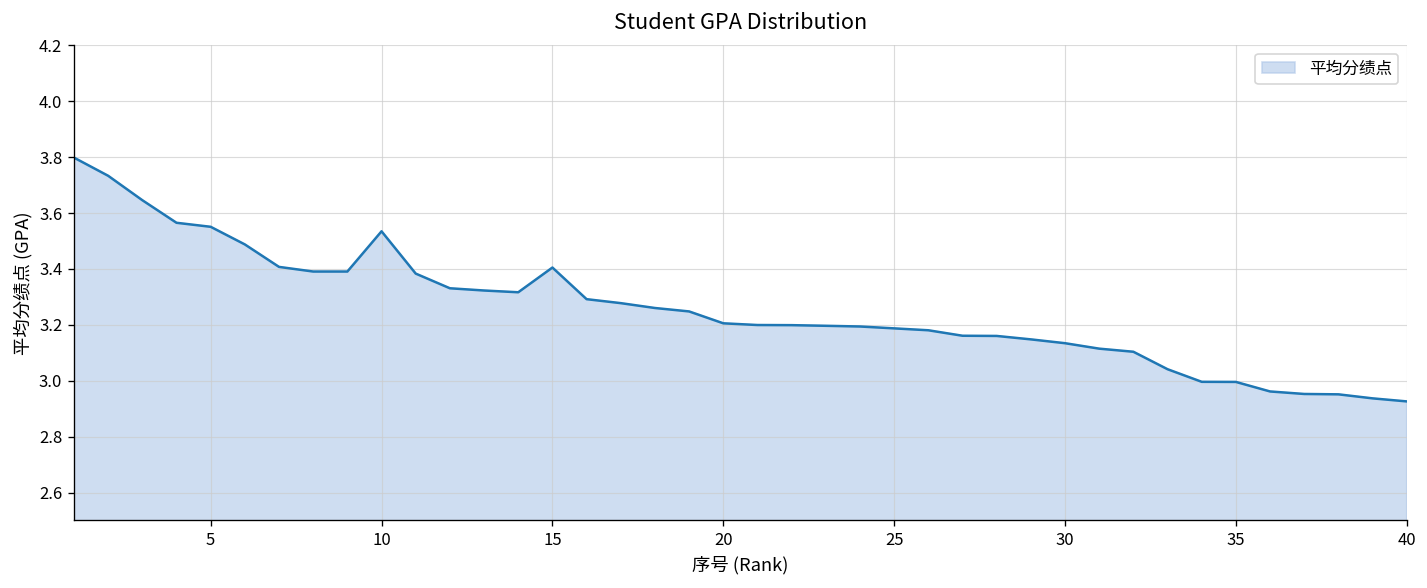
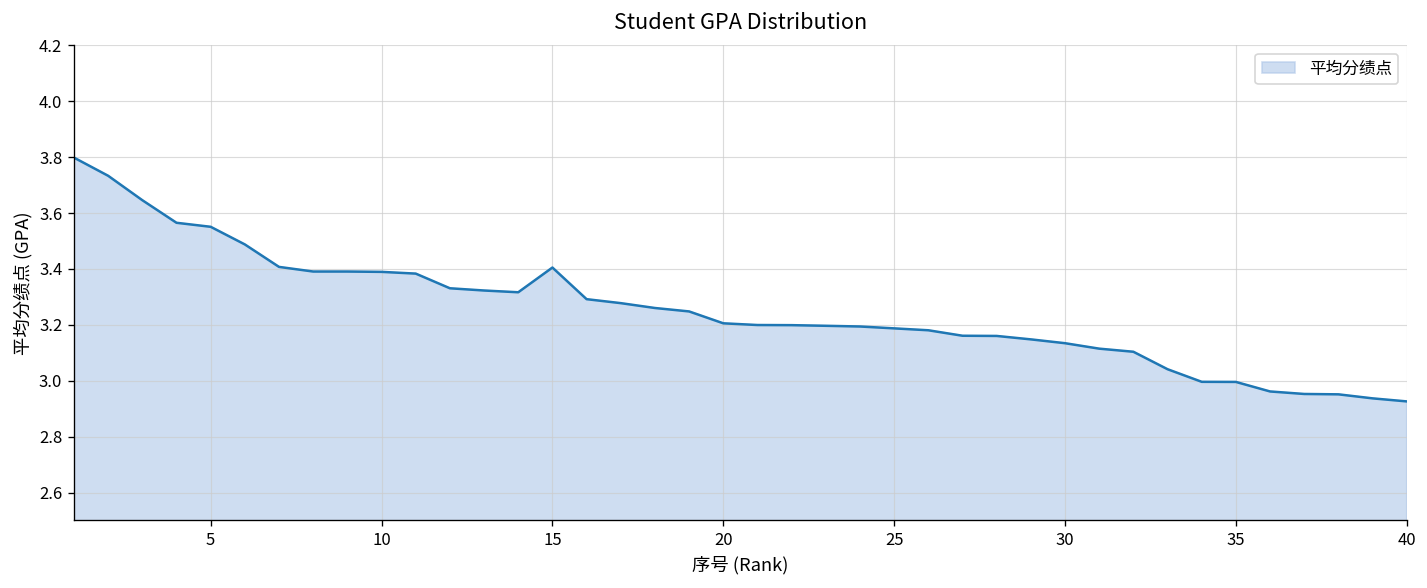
  {
    "5": 3.55,
-   "10": 3.53,
+   "10": 3.39,
    "15": 3.41,
    "20": 3.21,
    "25": 3.19,
    "30": 3.13,
    "35": 3.00,
    "40": 2.93
  }
